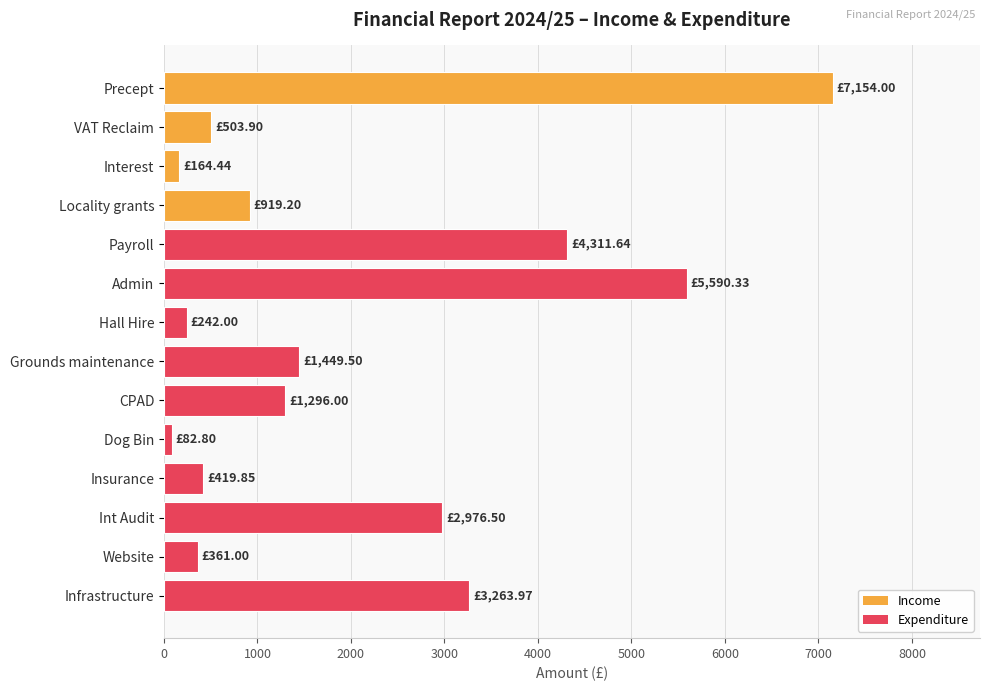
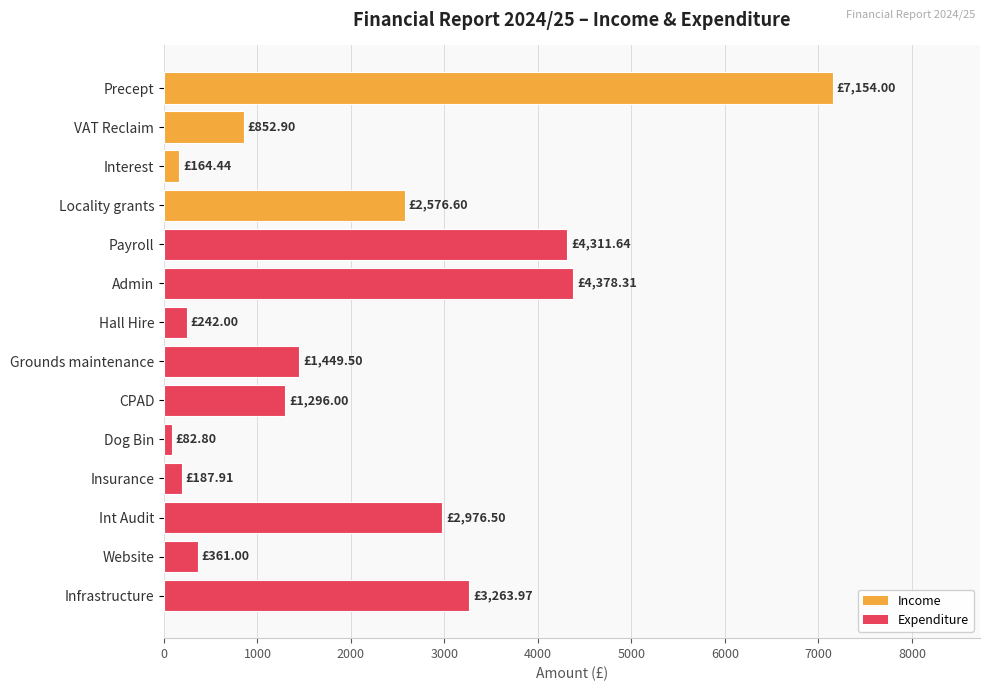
  {
    "Precept": "£7,154.00",
-   "VAT Reclaim": "£503.90",
+   "VAT Reclaim": "£852.90",
    "Interest": "£164.44",
-   "Locality grants": "£919.20",
+   "Locality grants": "£2,576.60",
    "Payroll": "£4,311.64",
-   "Admin": "£5,590.33",
+   "Admin": "£4,378.31",
    "Hall Hire": "£242.00",
    "Grounds maintenance": "£1,449.50",
    "CPAD": "£1,296.00",
    "Dog Bin": "£82.80",
-   "Insurance": "£419.85",
+   "Insurance": "£187.91",
    "Int Audit": "£2,976.50",
    "Website": "£361.00",
    "Infrastructure": "£3,263.97"
  }
